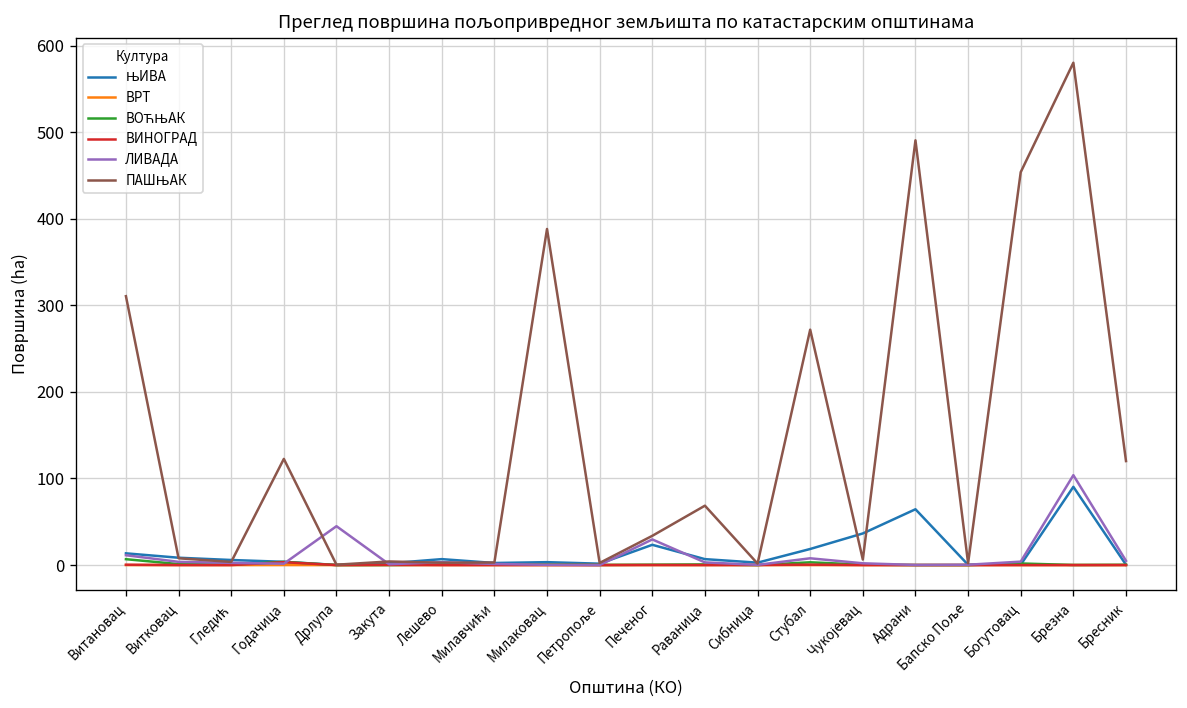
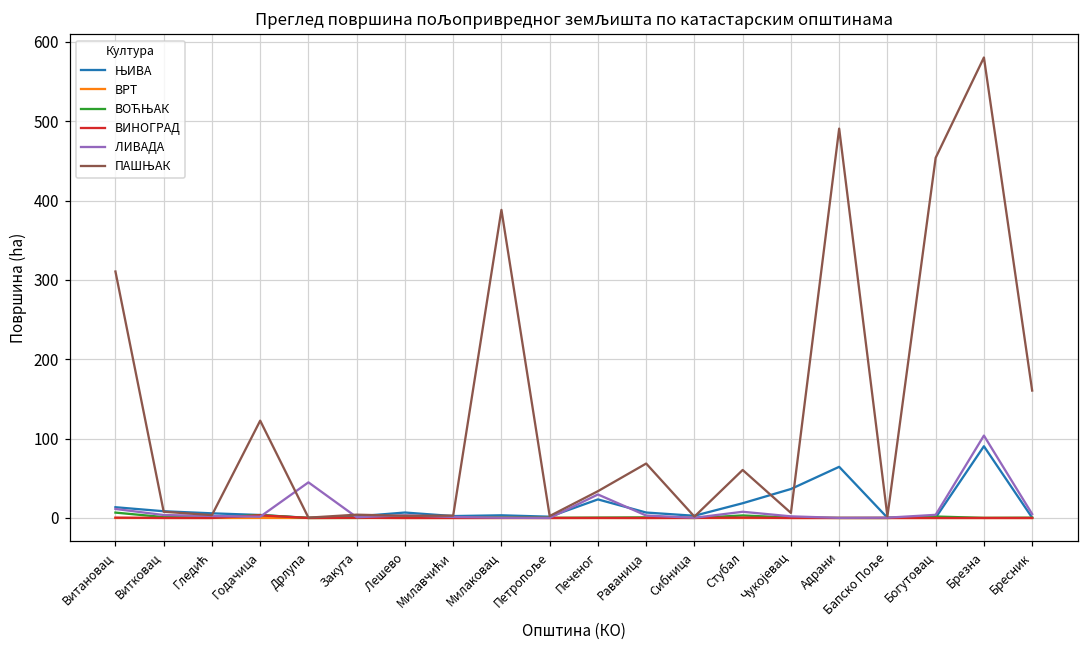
  {
    "ЊИВА": {
      "Лешево": 10,
      "Печеног": 20,
      "Раваница": 10,
      "Стубал": 20,
      "Чукојевац": 40,
      "Адрани": 60,
      "Брезна": 90
    },
    "ВОЋЊАК": {
      "Витановац": 10
    },
    "ЛИВАДА": {
      "Дрлупа": 40,
      "Печеног": 30,
      "Стубал": 10,
      "Брезна": 100,
      "Бресник": 0
    },
    "ПАШЊАК": {
      "Витановац": 310,
      "Годачица": 120,
      "Милаковац": 390,
      "Печеног": 30,
      "Раваница": 70,
-     "Стубал": 270,
+     "Стубал": 60,
      "Чукојевац": 10,
      "Адрани": 490,
      "Богутовац": 450,
      "Брезна": 580,
-     "Бресник": 120
+     "Бресник": 160
    }
  }
